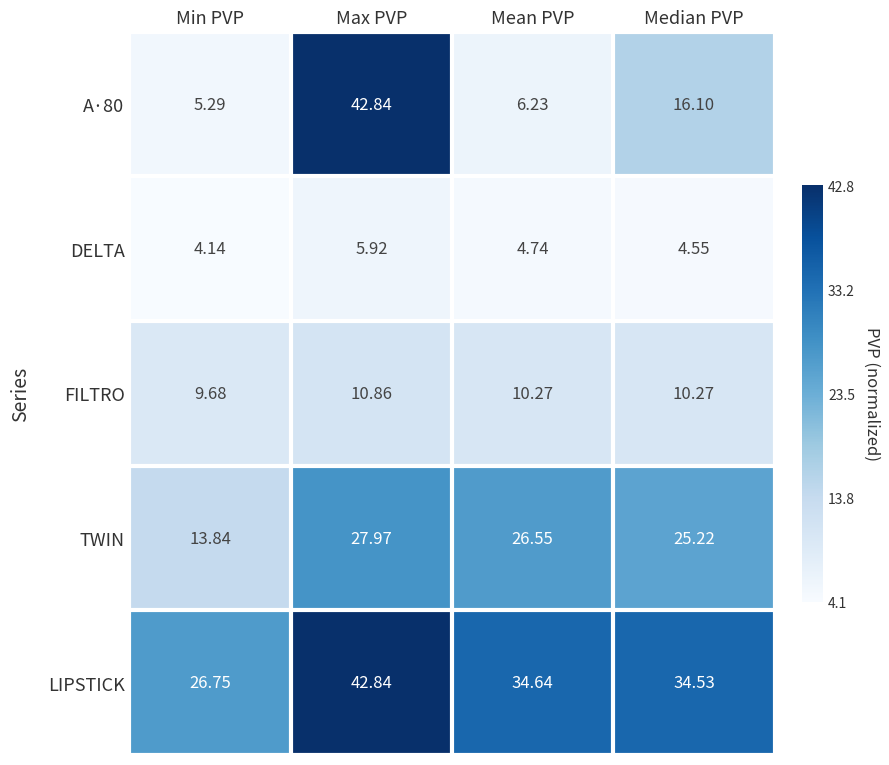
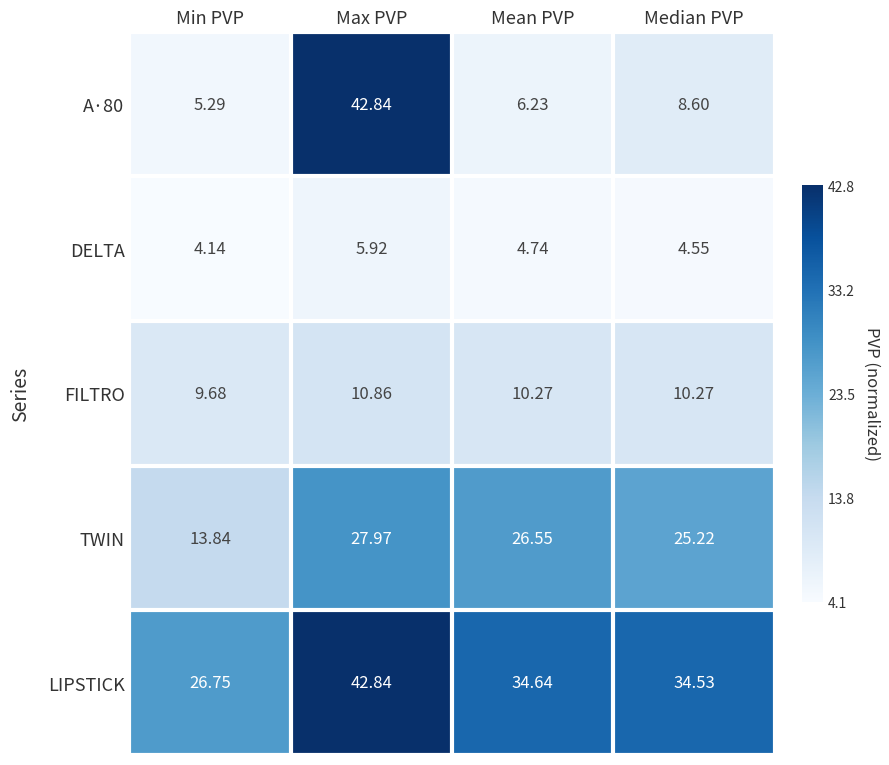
  {
    "A·80": {
      "Min PVP": 5.29,
      "Max PVP": 42.84,
      "Mean PVP": 6.23,
-     "Median PVP": 16.10
+     "Median PVP": 8.60
    },
    "DELTA": {
      "Min PVP": 4.14,
      "Max PVP": 5.92,
      "Mean PVP": 4.74,
      "Median PVP": 4.55
    },
    "FILTRO": {
      "Min PVP": 9.68,
      "Max PVP": 10.86,
      "Mean PVP": 10.27,
      "Median PVP": 10.27
    },
    "TWIN": {
      "Min PVP": 13.84,
      "Max PVP": 27.97,
      "Mean PVP": 26.55,
      "Median PVP": 25.22
    },
    "LIPSTICK": {
      "Min PVP": 26.75,
      "Max PVP": 42.84,
      "Mean PVP": 34.64,
      "Median PVP": 34.53
    }
  }
